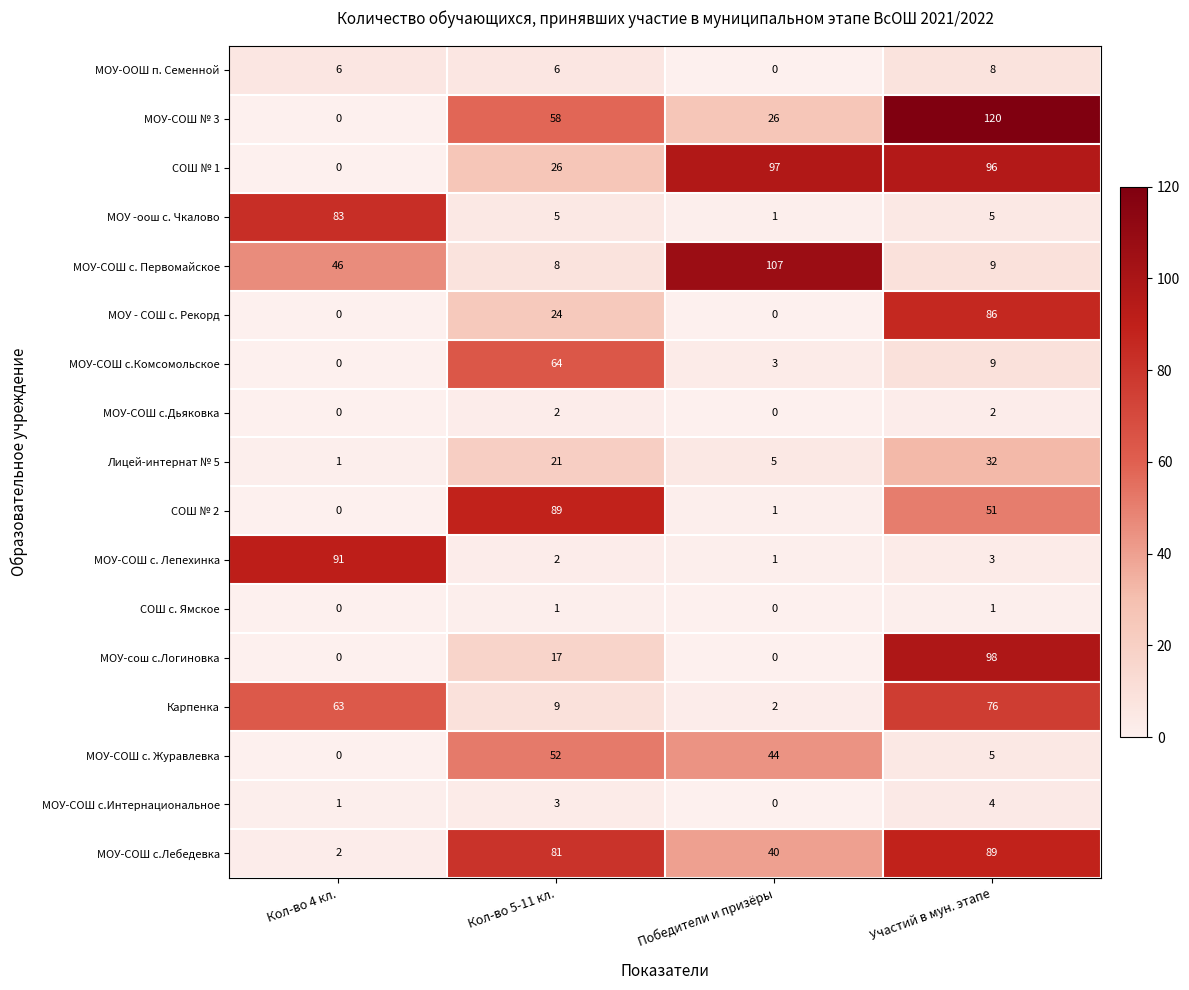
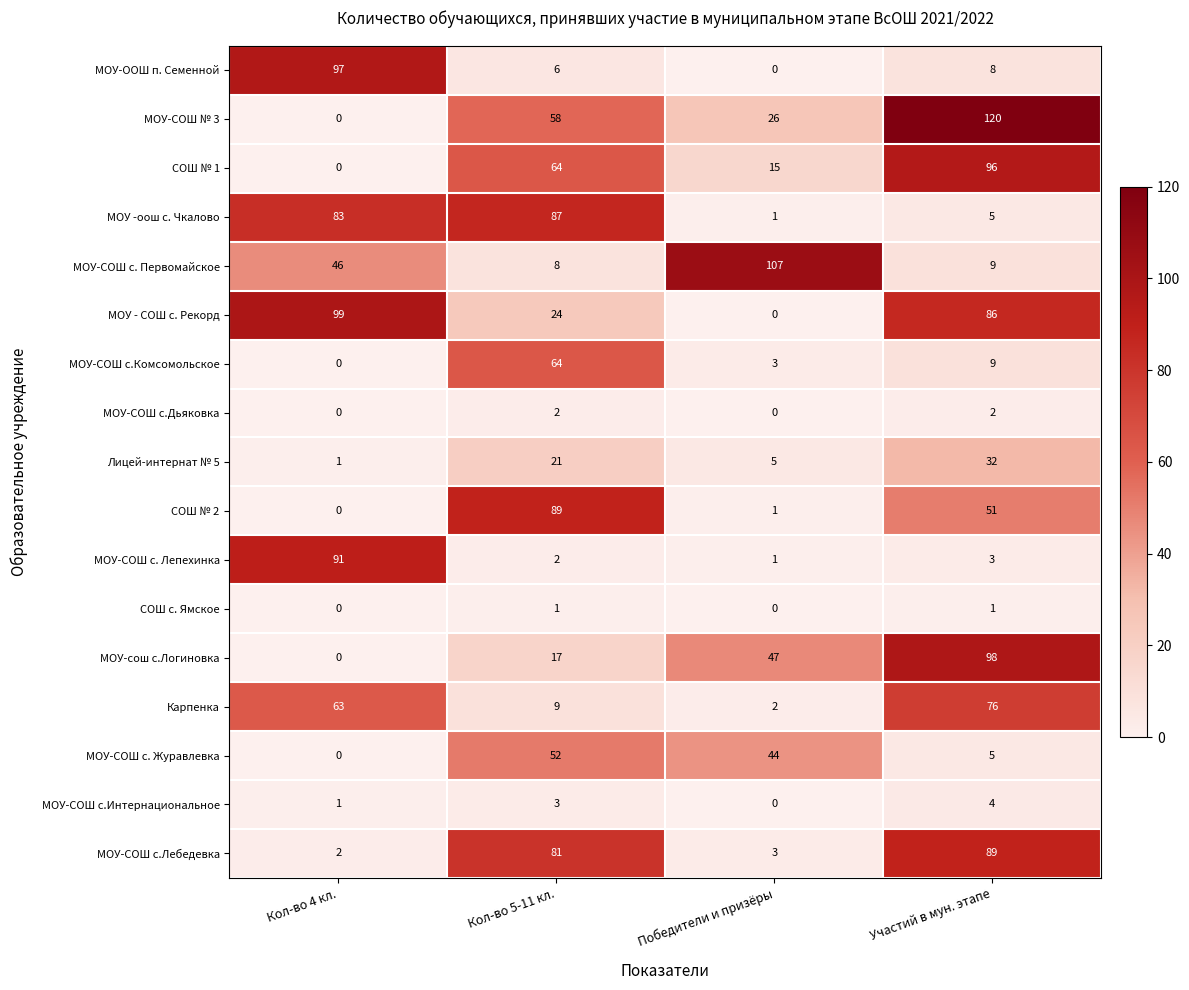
  {
    "МОУ-ООШ п. Семенной": {
-     "Кол-во 4 кл.": 6,
+     "Кол-во 4 кл.": 97,
      "Кол-во 5-11 кл.": 6,
      "Победители и призёры": 0,
      "Участий в мун. этапе": 8
    },
    "МОУ-СОШ № 3": {
      "Кол-во 4 кл.": 0,
      "Кол-во 5-11 кл.": 58,
      "Победители и призёры": 26,
      "Участий в мун. этапе": 120
    },
    "СОШ № 1": {
      "Кол-во 4 кл.": 0,
-     "Кол-во 5-11 кл.": 26,
-     "Победители и призёры": 97,
+     "Кол-во 5-11 кл.": 64,
+     "Победители и призёры": 15,
      "Участий в мун. этапе": 96
    },
    "МОУ -оош с. Чкалово": {
      "Кол-во 4 кл.": 83,
-     "Кол-во 5-11 кл.": 5,
+     "Кол-во 5-11 кл.": 87,
      "Победители и призёры": 1,
      "Участий в мун. этапе": 5
    },
    "МОУ-СОШ с. Первомайское": {
      "Кол-во 4 кл.": 46,
      "Кол-во 5-11 кл.": 8,
      "Победители и призёры": 107,
      "Участий в мун. этапе": 9
    },
    "МОУ - СОШ с. Рекорд": {
-     "Кол-во 4 кл.": 0,
+     "Кол-во 4 кл.": 99,
      "Кол-во 5-11 кл.": 24,
      "Победители и призёры": 0,
      "Участий в мун. этапе": 86
    },
    "МОУ-СОШ с.Комсомольское": {
      "Кол-во 4 кл.": 0,
      "Кол-во 5-11 кл.": 64,
      "Победители и призёры": 3,
      "Участий в мун. этапе": 9
    },
    "МОУ-СОШ с.Дьяковка": {
      "Кол-во 4 кл.": 0,
      "Кол-во 5-11 кл.": 2,
      "Победители и призёры": 0,
      "Участий в мун. этапе": 2
    },
    "Лицей-интернат № 5": {
      "Кол-во 4 кл.": 1,
      "Кол-во 5-11 кл.": 21,
      "Победители и призёры": 5,
      "Участий в мун. этапе": 32
    },
    "СОШ № 2": {
      "Кол-во 4 кл.": 0,
      "Кол-во 5-11 кл.": 89,
      "Победители и призёры": 1,
      "Участий в мун. этапе": 51
    },
    "МОУ-СОШ с. Лепехинка": {
      "Кол-во 4 кл.": 91,
      "Кол-во 5-11 кл.": 2,
      "Победители и призёры": 1,
      "Участий в мун. этапе": 3
    },
    "СОШ с. Ямское": {
      "Кол-во 4 кл.": 0,
      "Кол-во 5-11 кл.": 1,
      "Победители и призёры": 0,
      "Участий в мун. этапе": 1
    },
    "МОУ-сош с.Логиновка": {
      "Кол-во 4 кл.": 0,
      "Кол-во 5-11 кл.": 17,
-     "Победители и призёры": 0,
+     "Победители и призёры": 47,
      "Участий в мун. этапе": 98
    },
    "Карпенка": {
      "Кол-во 4 кл.": 63,
      "Кол-во 5-11 кл.": 9,
      "Победители и призёры": 2,
      "Участий в мун. этапе": 76
    },
    "МОУ-СОШ с. Журавлевка": {
      "Кол-во 4 кл.": 0,
      "Кол-во 5-11 кл.": 52,
      "Победители и призёры": 44,
      "Участий в мун. этапе": 5
    },
    "МОУ-СОШ с.Интернациональное": {
      "Кол-во 4 кл.": 1,
      "Кол-во 5-11 кл.": 3,
      "Победители и призёры": 0,
      "Участий в мун. этапе": 4
    },
    "МОУ-СОШ с.Лебедевка": {
      "Кол-во 4 кл.": 2,
      "Кол-во 5-11 кл.": 81,
-     "Победители и призёры": 40,
+     "Победители и призёры": 3,
      "Участий в мун. этапе": 89
    }
  }
